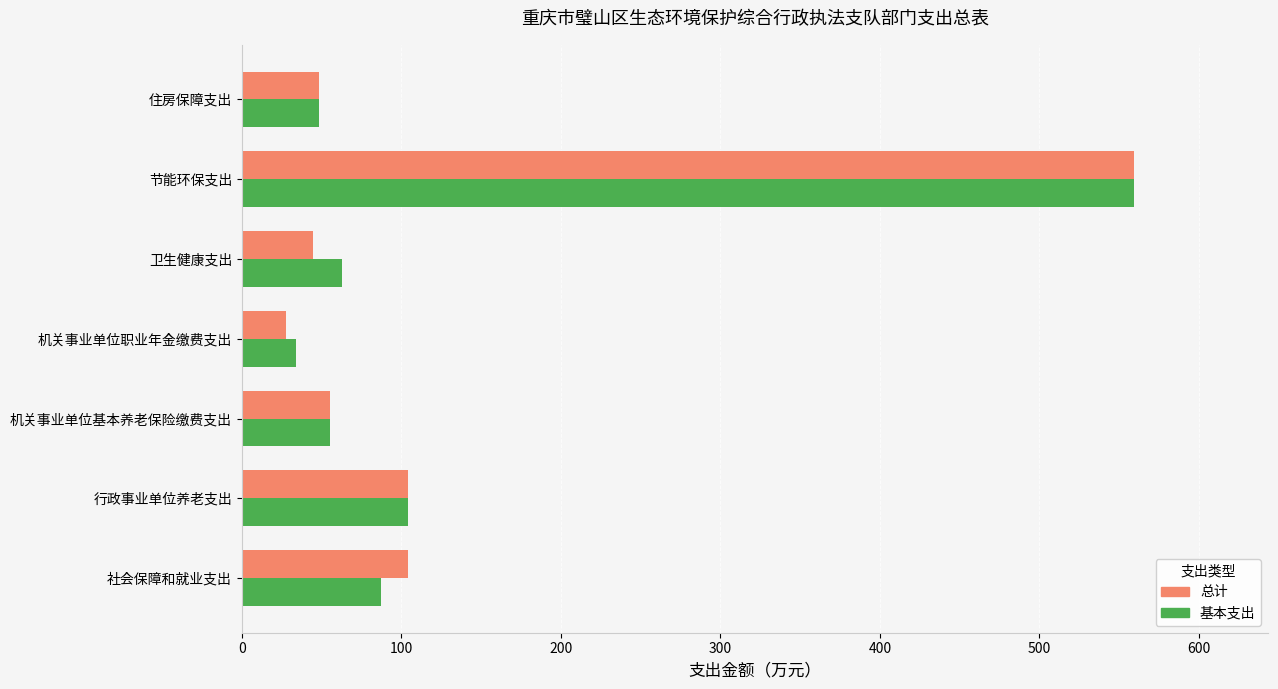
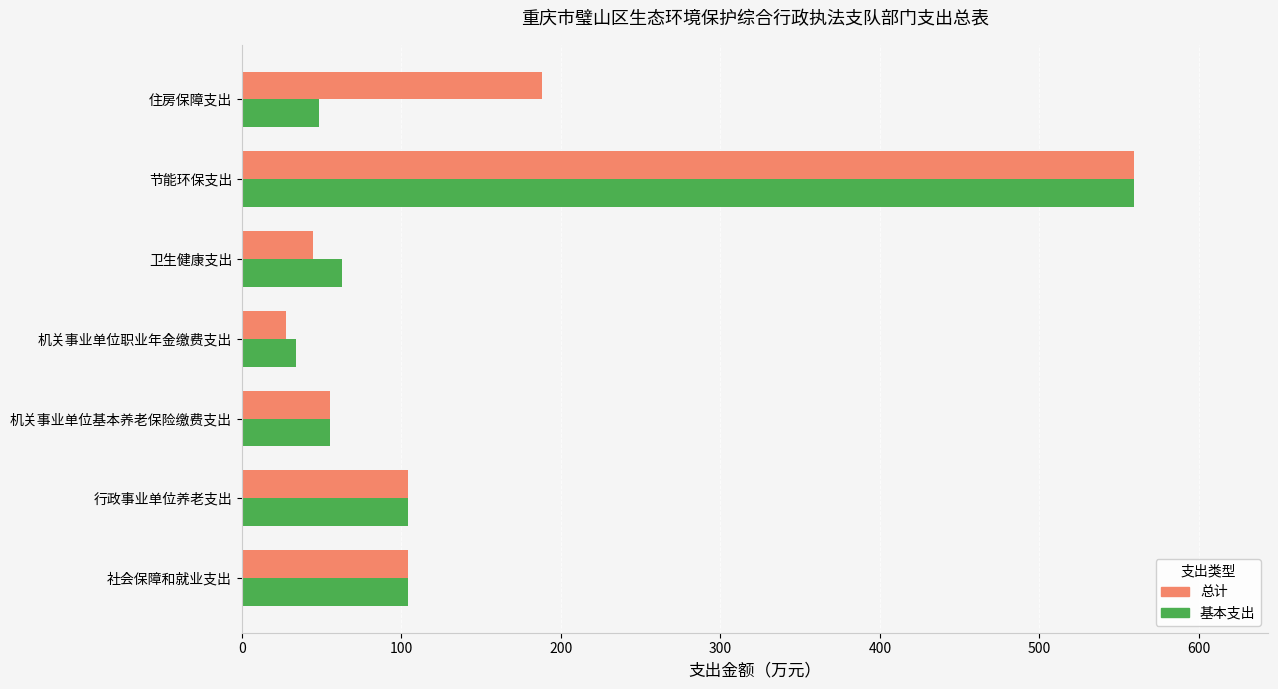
  {
    "总计": {
-     "住房保障支出": 48,
+     "住房保障支出": 188,
      "节能环保支出": 559,
      "卫生健康支出": 45,
      "机关事业单位职业年金缴费支出": 28,
      "机关事业单位基本养老保险缴费支出": 55,
      "行政事业单位养老支出": 104,
      "社会保障和就业支出": 104
    },
    "基本支出": {
      "住房保障支出": 48,
      "节能环保支出": 559,
      "卫生健康支出": 63,
      "机关事业单位职业年金缴费支出": 34,
      "机关事业单位基本养老保险缴费支出": 55,
      "行政事业单位养老支出": 104,
-     "社会保障和就业支出": 87
+     "社会保障和就业支出": 104
    }
  }
